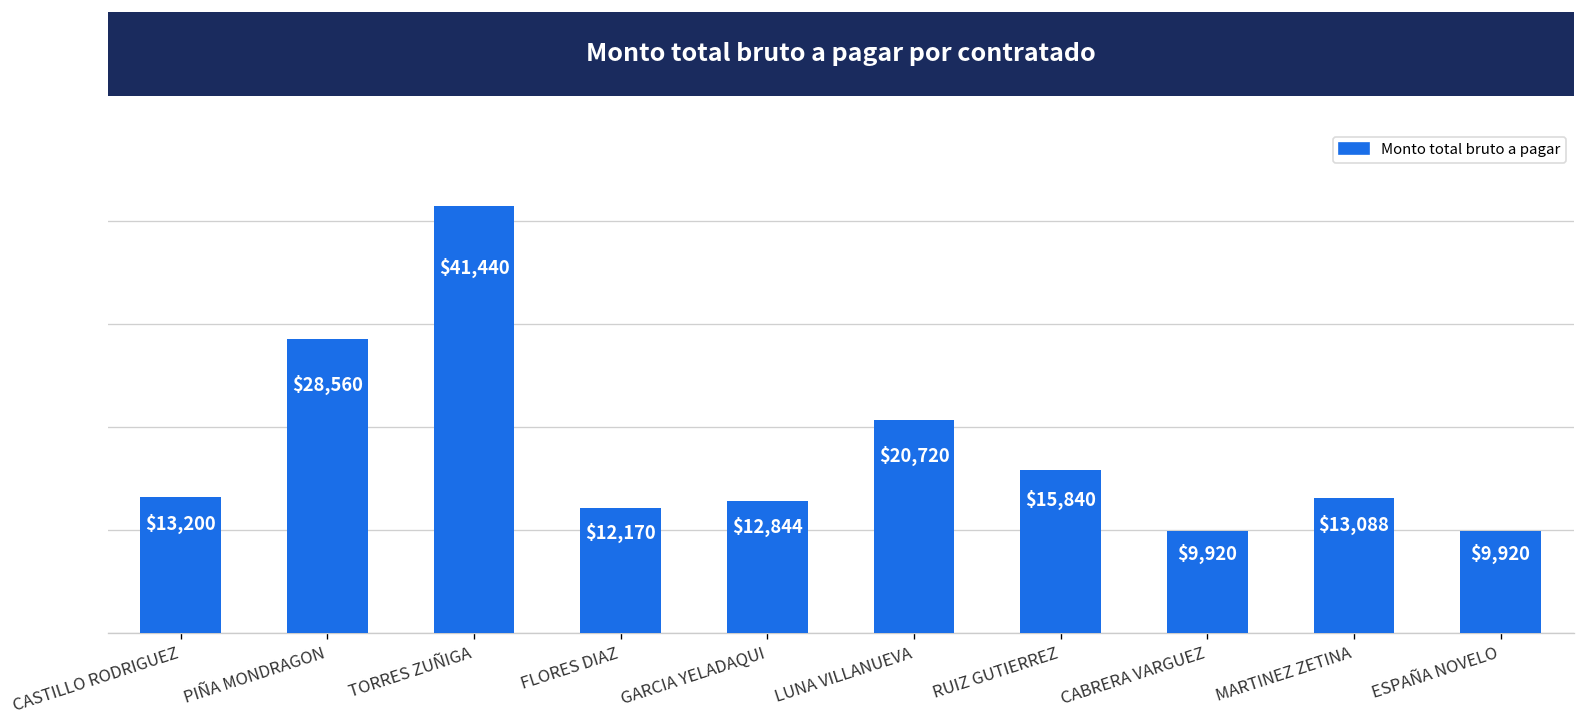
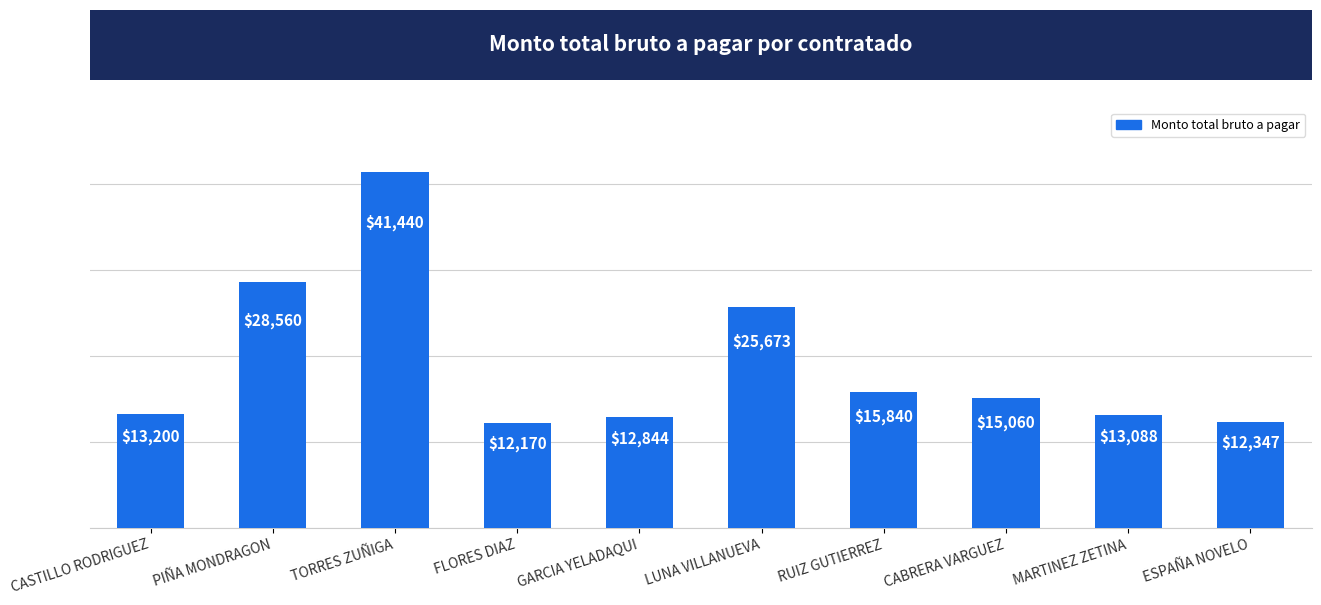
  {
    "CASTILLO RODRIGUEZ": "$13,200",
    "PIÑA MONDRAGON": "$28,560",
    "TORRES ZUÑIGA": "$41,440",
    "FLORES DIAZ": "$12,170",
    "GARCIA YELADAQUI": "$12,844",
-   "LUNA VILLANUEVA": "$20,720",
+   "LUNA VILLANUEVA": "$25,673",
    "RUIZ GUTIERREZ": "$15,840",
-   "CABRERA VARGUEZ": "$9,920",
+   "CABRERA VARGUEZ": "$15,060",
    "MARTINEZ ZETINA": "$13,088",
-   "ESPAÑA NOVELO": "$9,920"
+   "ESPAÑA NOVELO": "$12,347"
  }
